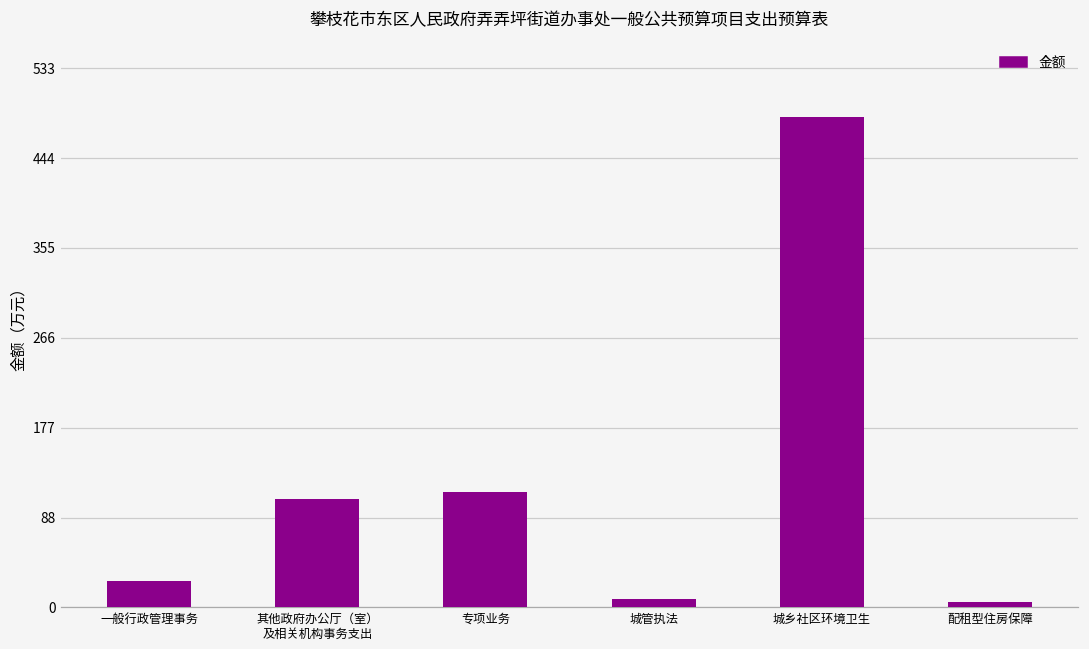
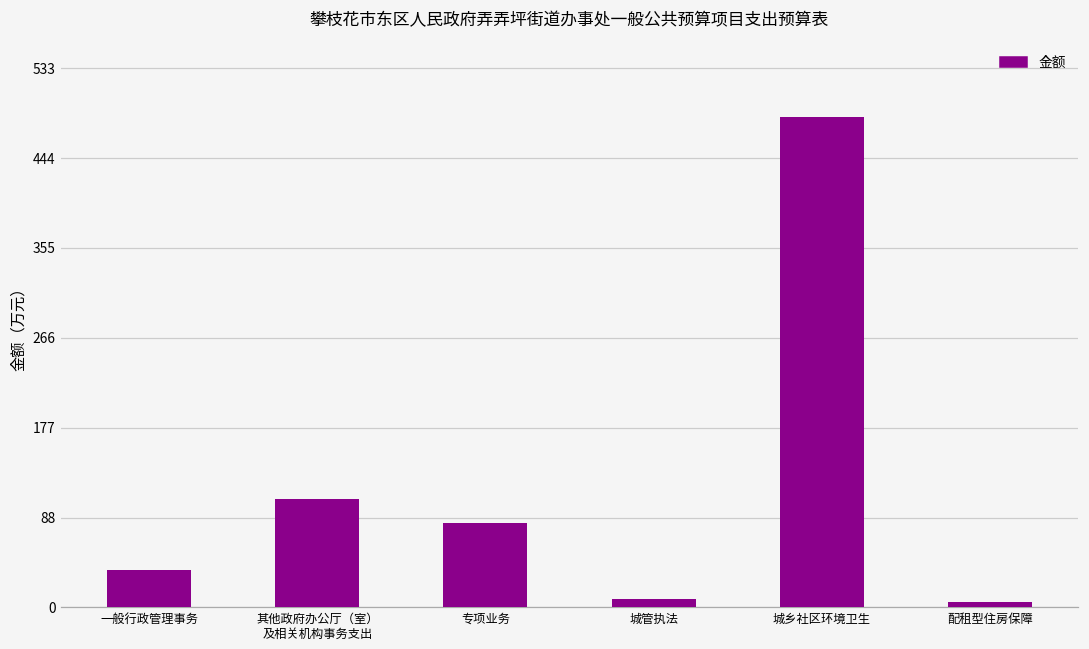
  {
-   "一般行政管理事务": 30,
+   "一般行政管理事务": 40,
    "其他政府办公厅（室） 及相关机构事务支出": 110,
-   "专项业务": 110,
+   "专项业务": 80,
    "城管执法": 10,
    "城乡社区环境卫生": 490,
    "配租型住房保障": 10
  }
